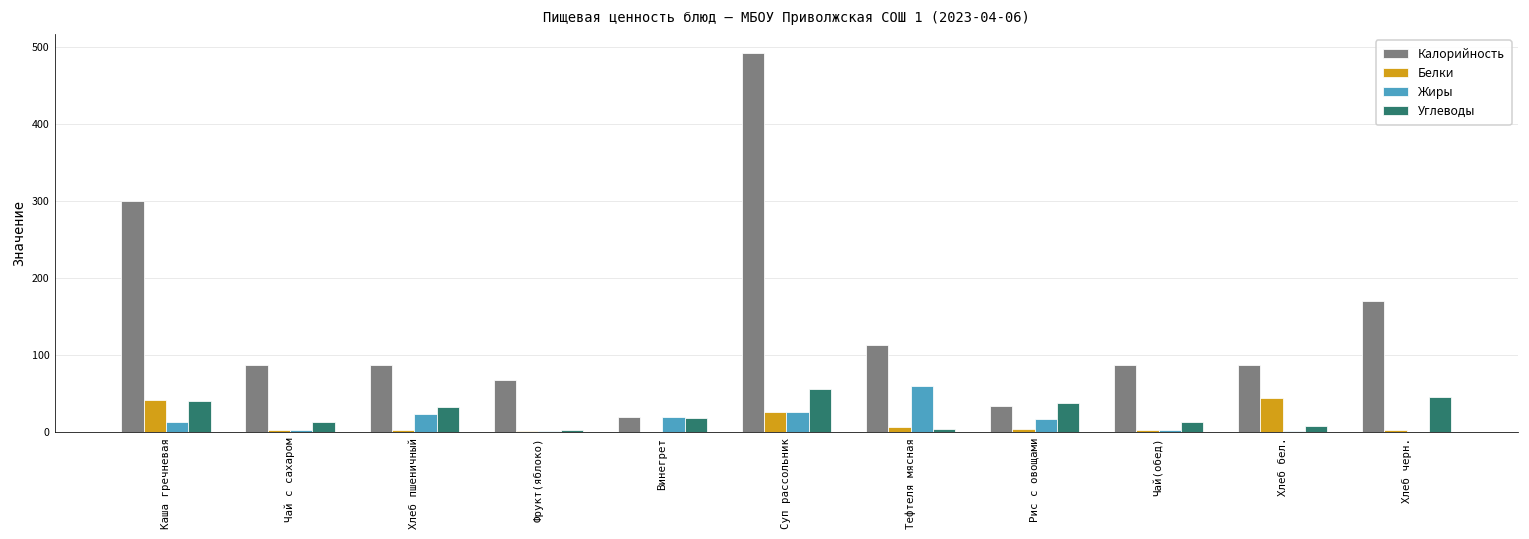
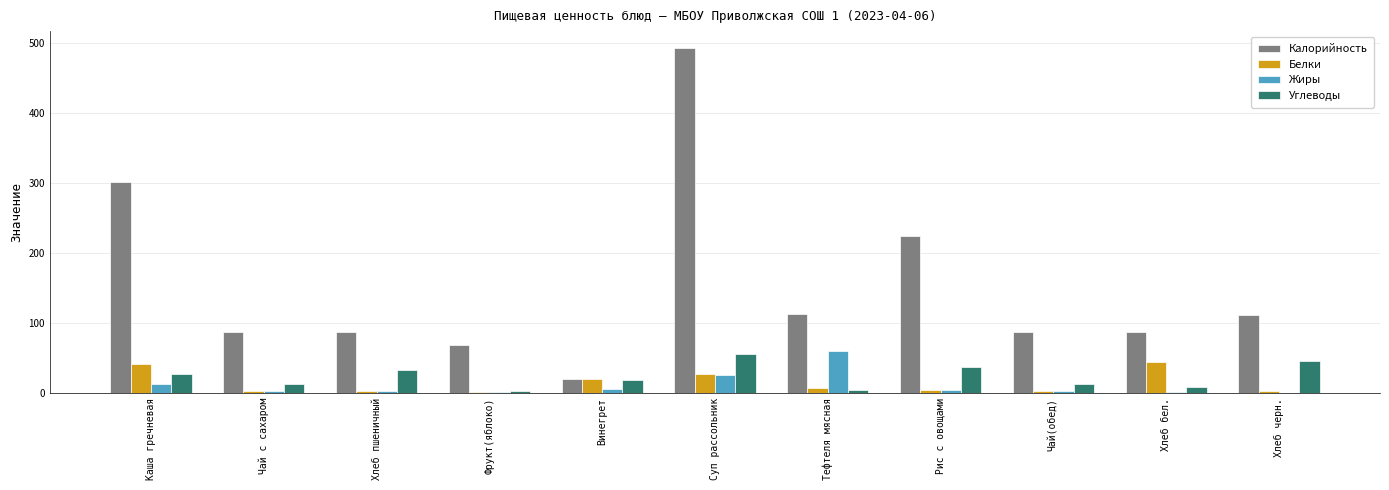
  {
    "Калорийность": {
      "Каша гречневая": 300,
      "Чай с сахаром": 90,
      "Хлеб пшеничный": 90,
      "Фрукт(яблоко)": 70,
      "Винегрет": 20,
      "Суп рассольник": 490,
      "Тефтеля мясная": 110,
-     "Рис с овощами": 30,
+     "Рис с овощами": 220,
      "Чай(обед)": 90,
      "Хлеб бел.": 90,
-     "Хлеб черн.": 170
+     "Хлеб черн.": 110
    },
    "Белки": {
      "Каша гречневая": 40,
-     "Винегрет": 0,
+     "Винегрет": 20,
      "Суп рассольник": 30,
      "Тефтеля мясная": 10,
      "Рис с овощами": 0,
      "Хлеб бел.": 40
    },
    "Жиры": {
      "Каша гречневая": 10,
-     "Хлеб пшеничный": 20,
-     "Винегрет": 20,
+     "Хлеб пшеничный": 0,
+     "Винегрет": 10,
      "Суп рассольник": 30,
      "Тефтеля мясная": 60,
-     "Рис с овощами": 20
+     "Рис с овощами": 0
    },
    "Углеводы": {
-     "Каша гречневая": 40,
+     "Каша гречневая": 30,
      "Чай с сахаром": 10,
      "Хлеб пшеничный": 30,
      "Винегрет": 20,
      "Суп рассольник": 60,
      "Тефтеля мясная": 0,
      "Рис с овощами": 40,
      "Чай(обед)": 10,
      "Хлеб бел.": 10,
      "Хлеб черн.": 50
    }
  }
